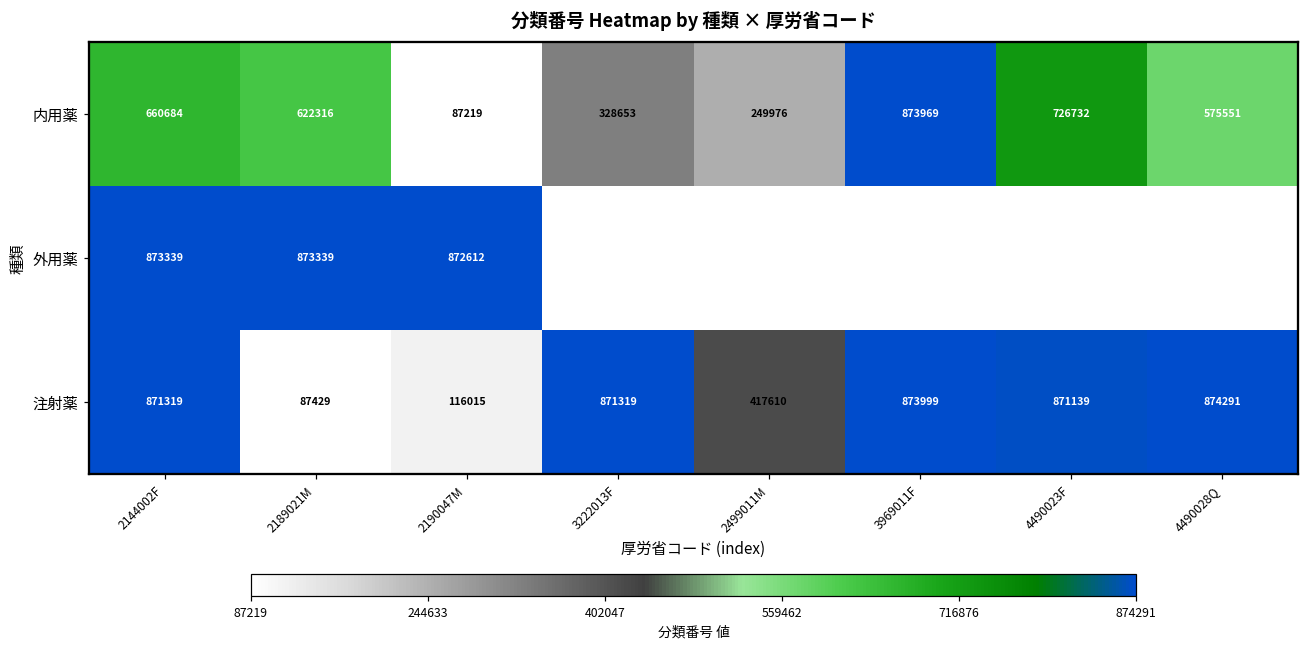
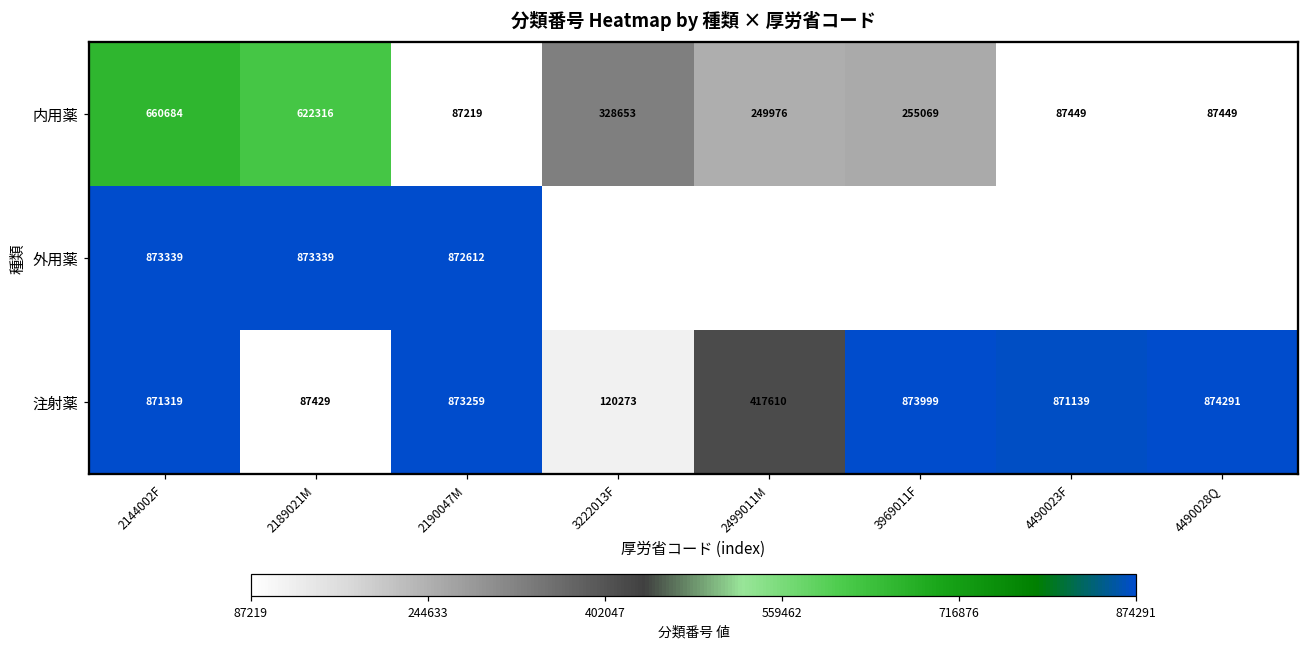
  {
    "内用薬": {
      "2144002F": 660684,
      "2189021M": 622316,
      "2190047M": 87219,
      "3222013F": 328653,
      "2499011M": 249976,
-     "3969011F": 873969,
-     "4490023F": 726732,
-     "4490028Q": 575551
+     "3969011F": 255069,
+     "4490023F": 87449,
+     "4490028Q": 87449
    },
    "外用薬": {
      "2144002F": 873339,
      "2189021M": 873339,
      "2190047M": 872612
    },
    "注射薬": {
      "2144002F": 871319,
      "2189021M": 87429,
-     "2190047M": 116015,
-     "3222013F": 871319,
+     "2190047M": 873259,
+     "3222013F": 120273,
      "2499011M": 417610,
      "3969011F": 873999,
      "4490023F": 871139,
      "4490028Q": 874291
    }
  }
